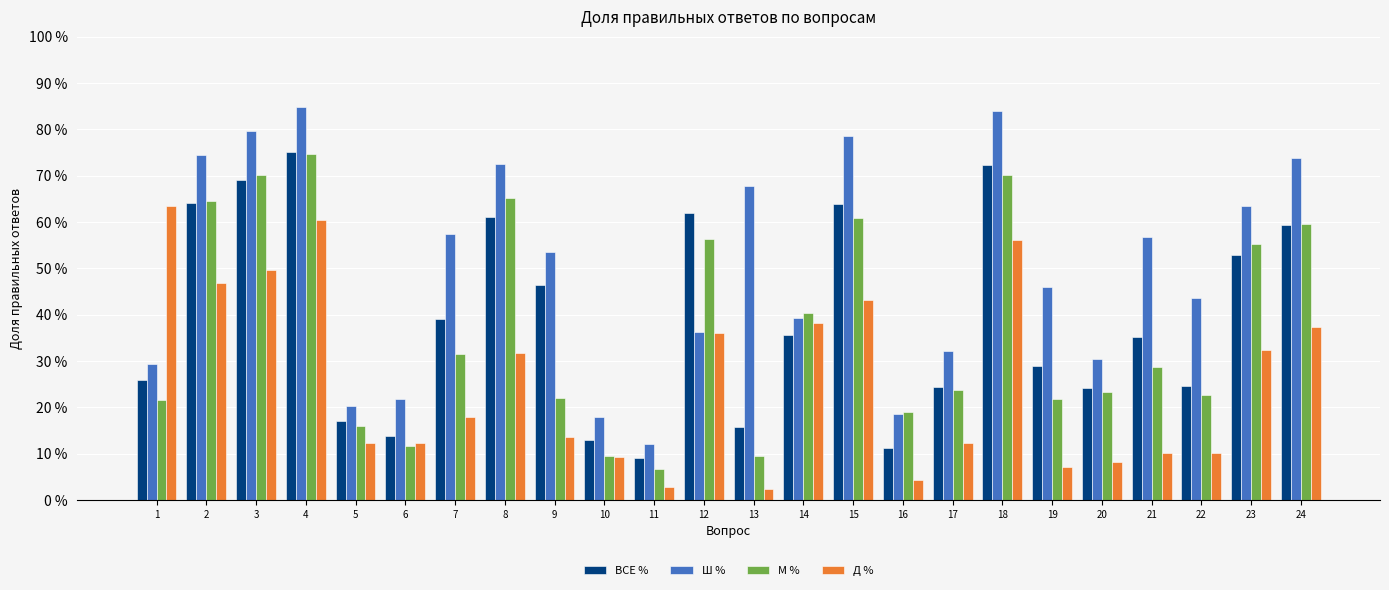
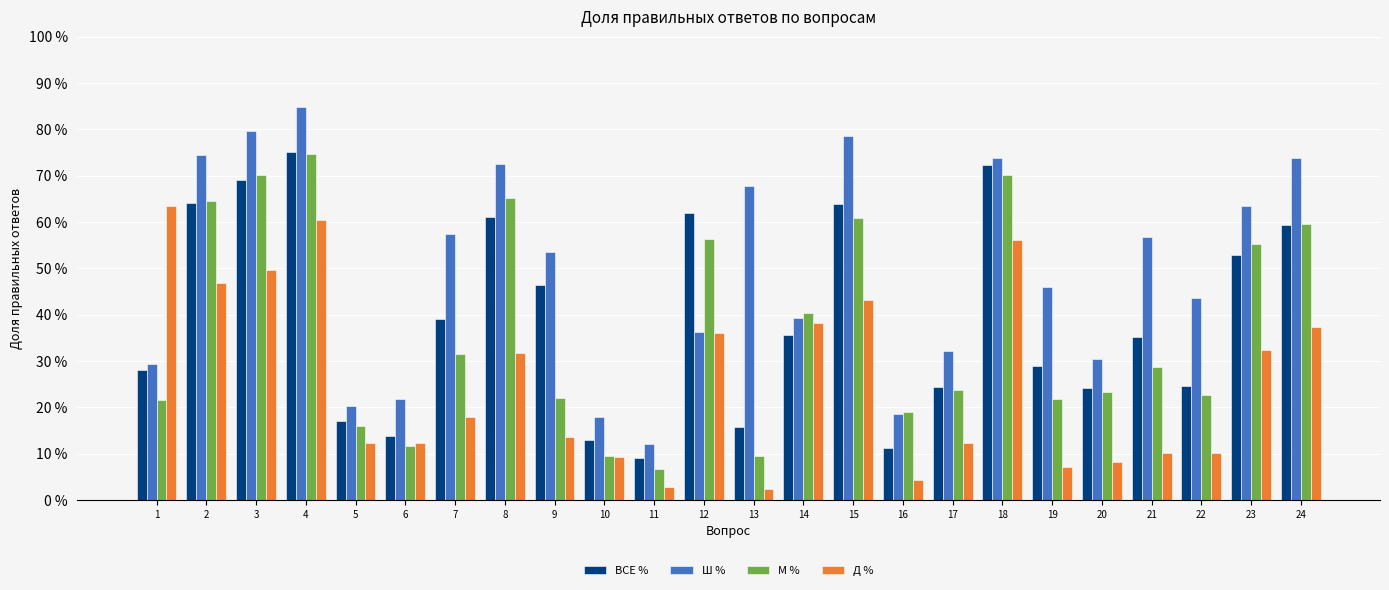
  {
    "ВСЕ %": {
-     "1": "26 %",
+     "1": "28 %",
      "2": "64 %",
      "3": "69 %",
      "4": "75 %",
      "5": "17 %",
      "6": "14 %",
      "7": "39 %",
      "8": "61 %",
      "9": "46 %",
      "10": "13 %",
      "11": "9 %",
      "12": "62 %",
      "13": "16 %",
      "14": "36 %",
      "15": "64 %",
      "16": "11 %",
      "17": "24 %",
      "18": "72 %",
      "19": "29 %",
      "20": "24 %",
      "21": "35 %",
      "22": "25 %",
      "23": "53 %",
      "24": "59 %"
    },
    "Ш %": {
      "1": "29 %",
      "2": "74 %",
      "3": "80 %",
      "4": "85 %",
      "5": "20 %",
      "6": "22 %",
      "7": "57 %",
      "8": "73 %",
      "9": "54 %",
      "10": "18 %",
      "11": "12 %",
      "12": "36 %",
      "13": "68 %",
      "14": "39 %",
      "15": "79 %",
      "16": "18 %",
      "17": "32 %",
-     "18": "84 %",
+     "18": "74 %",
      "19": "46 %",
      "20": "30 %",
      "21": "57 %",
      "22": "44 %",
      "23": "64 %",
      "24": "74 %"
    },
    "М %": {
      "1": "22 %",
      "2": "65 %",
      "3": "70 %",
      "4": "75 %",
      "5": "16 %",
      "6": "12 %",
      "7": "31 %",
      "8": "65 %",
      "9": "22 %",
      "10": "9 %",
      "11": "7 %",
      "12": "56 %",
      "13": "9 %",
      "14": "40 %",
      "15": "61 %",
      "16": "19 %",
      "17": "24 %",
      "18": "70 %",
      "19": "22 %",
      "20": "23 %",
      "21": "29 %",
      "22": "23 %",
      "23": "55 %",
      "24": "60 %"
    },
    "Д %": {
      "1": "63 %",
      "2": "47 %",
      "3": "50 %",
      "4": "60 %",
      "5": "12 %",
      "6": "12 %",
      "7": "18 %",
      "8": "32 %",
      "9": "14 %",
      "10": "9 %",
      "11": "3 %",
      "12": "36 %",
      "13": "2 %",
      "14": "38 %",
      "15": "43 %",
      "16": "4 %",
      "17": "12 %",
      "18": "56 %",
      "19": "7 %",
      "20": "8 %",
      "21": "10 %",
      "22": "10 %",
      "23": "32 %",
      "24": "37 %"
    }
  }
